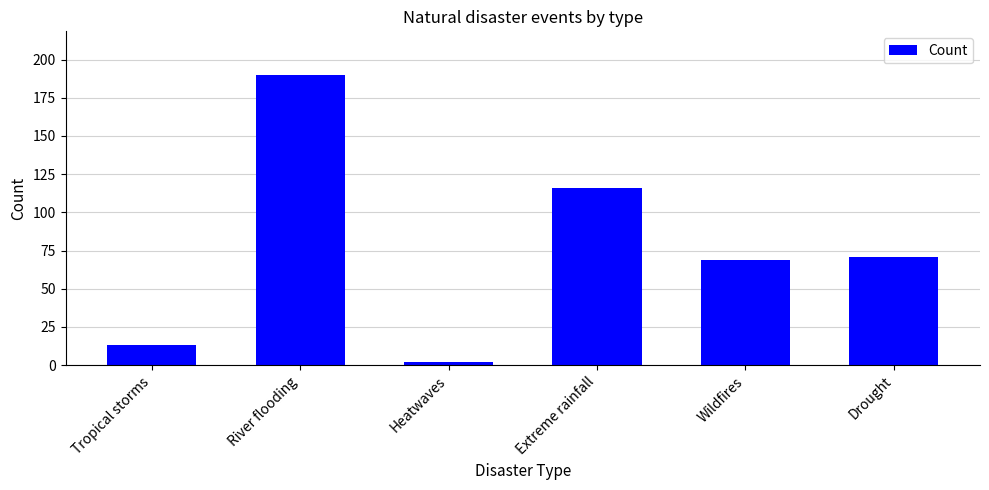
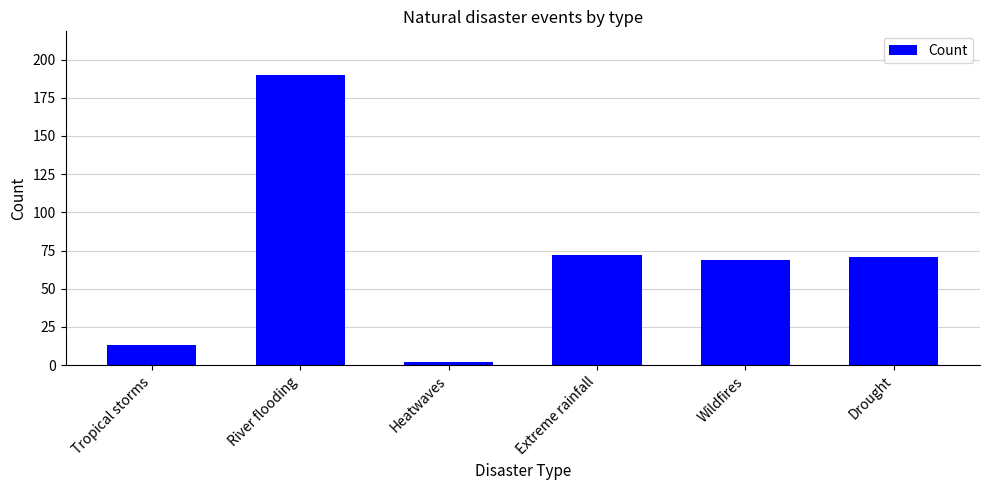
  {
    "Tropical storms": 13,
    "River flooding": 190,
    "Heatwaves": 2,
-   "Extreme rainfall": 116,
+   "Extreme rainfall": 72,
    "Wildfires": 69,
    "Drought": 71
  }
